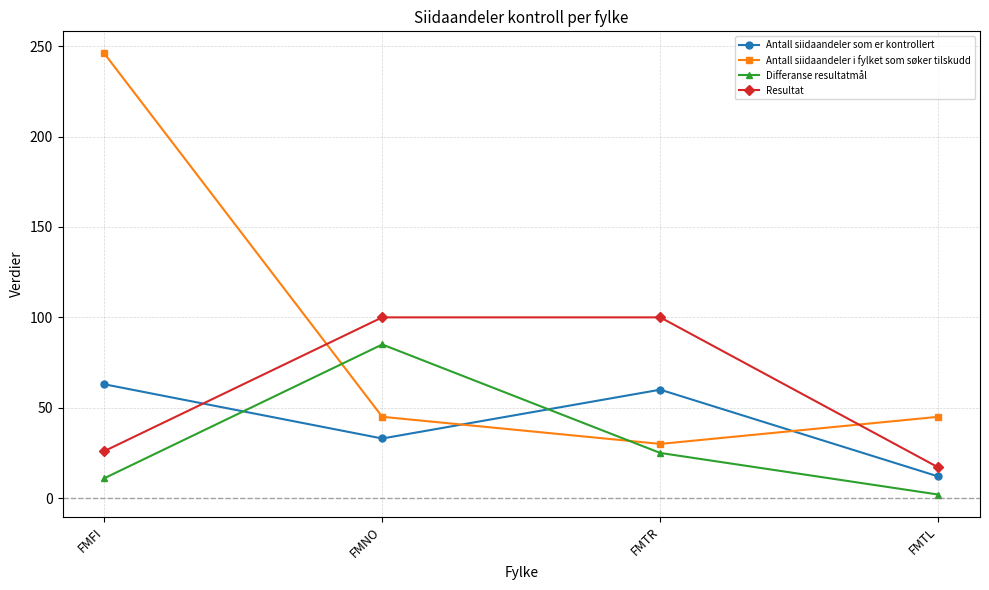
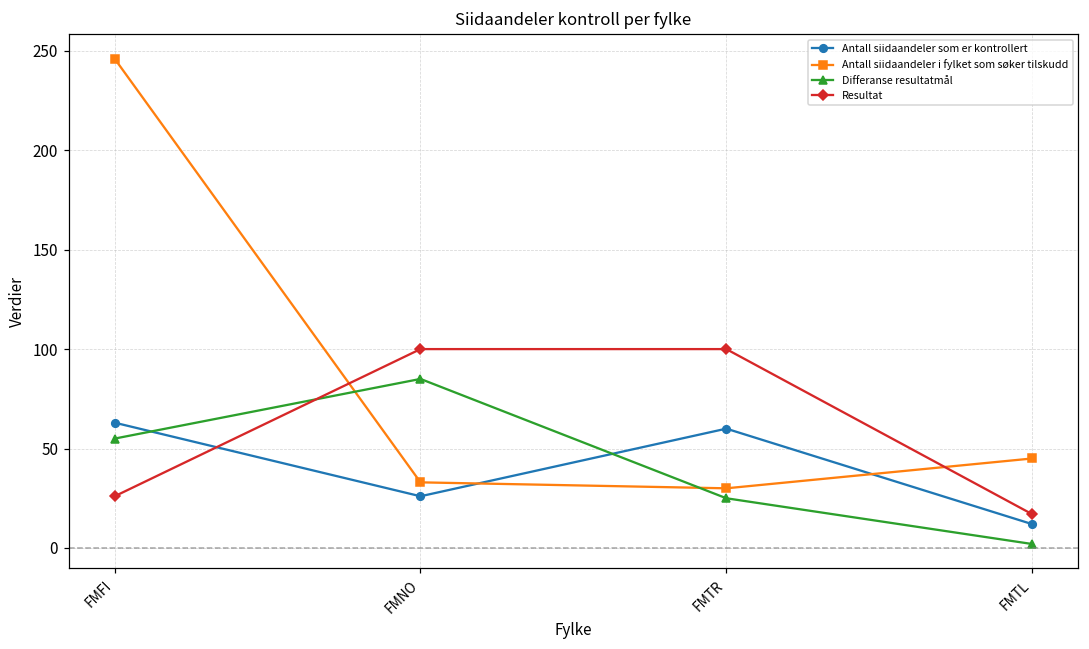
  {
    "Antall siidaandeler som er kontrollert": {
      "FMFI": 63,
-     "FMNO": 33,
+     "FMNO": 26,
      "FMTR": 60,
      "FMTL": 12
    },
    "Antall siidaandeler i fylket som søker tilskudd": {
      "FMFI": 246,
-     "FMNO": 45,
+     "FMNO": 33,
      "FMTR": 30,
      "FMTL": 45
    },
    "Differanse resultatmål": {
-     "FMFI": 11,
+     "FMFI": 55,
      "FMNO": 85,
      "FMTR": 25,
      "FMTL": 2
    },
    "Resultat": {
      "FMFI": 26,
      "FMNO": 100,
      "FMTR": 100,
      "FMTL": 17
    }
  }
